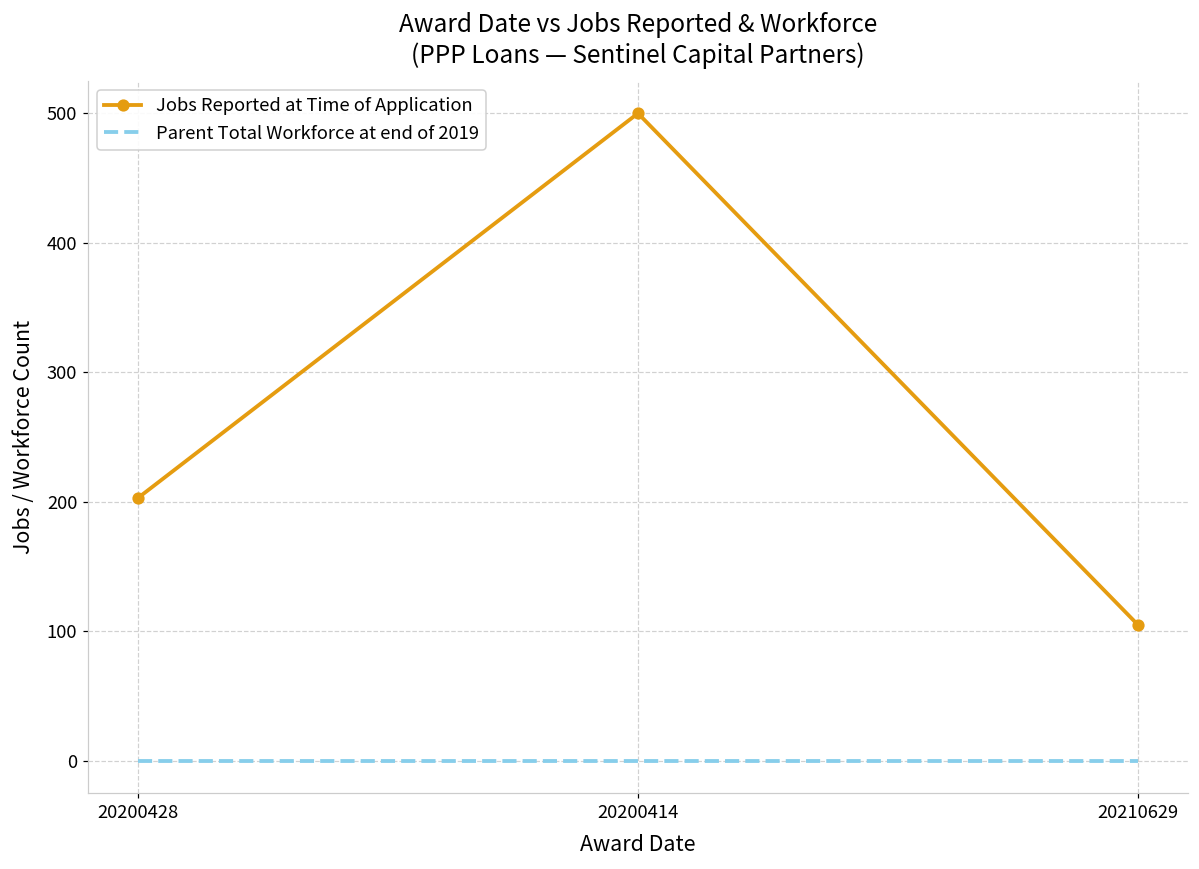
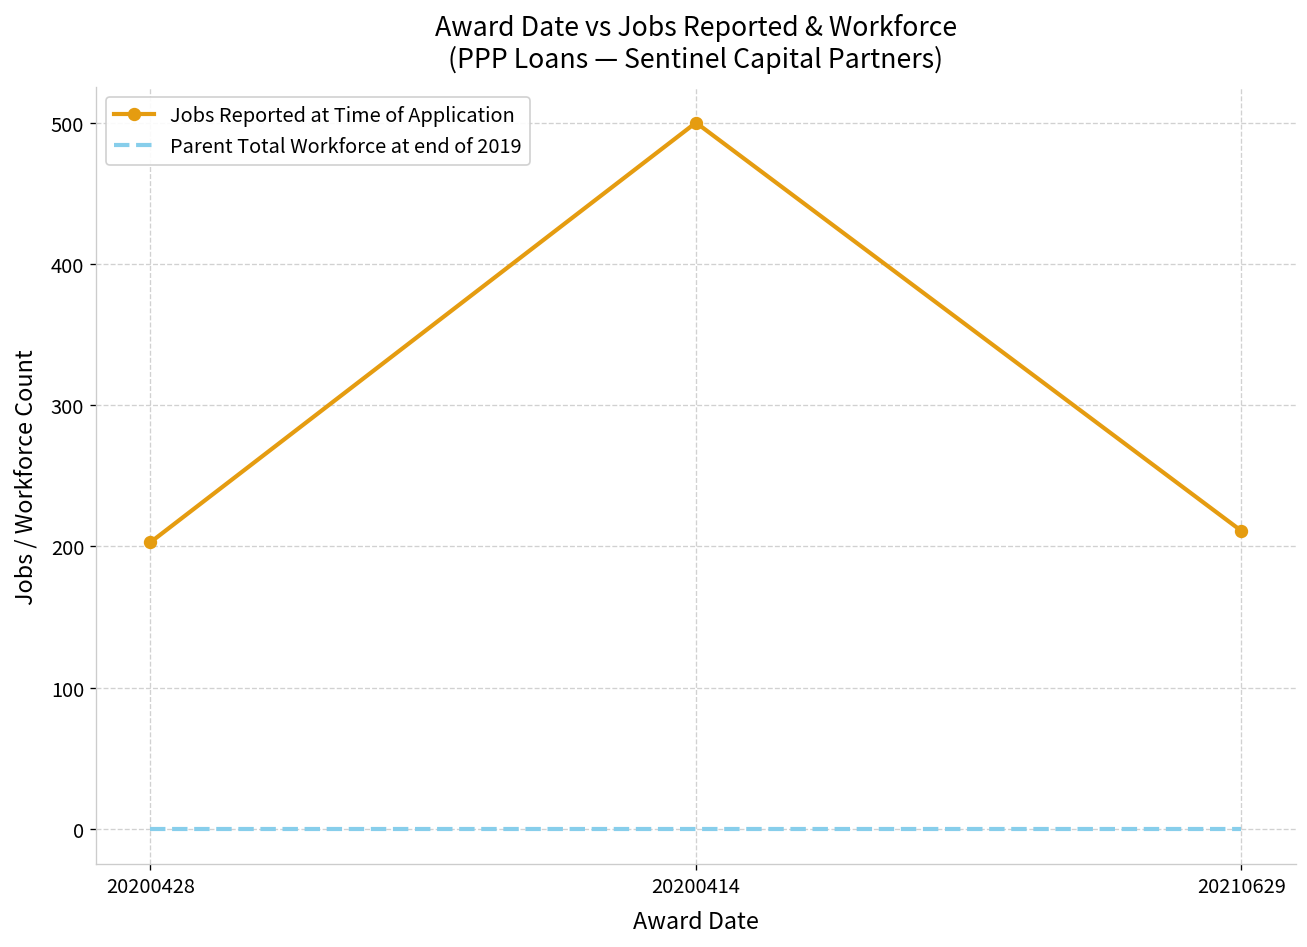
  {
    "Jobs Reported at Time of Application": {
      "20200428": 203,
      "20200414": 500,
-     "20210629": 105
+     "20210629": 211
    },
    "Parent Total Workforce at end of 2019": {
      "20200428": 0,
      "20200414": 0,
      "20210629": 0
    }
  }
